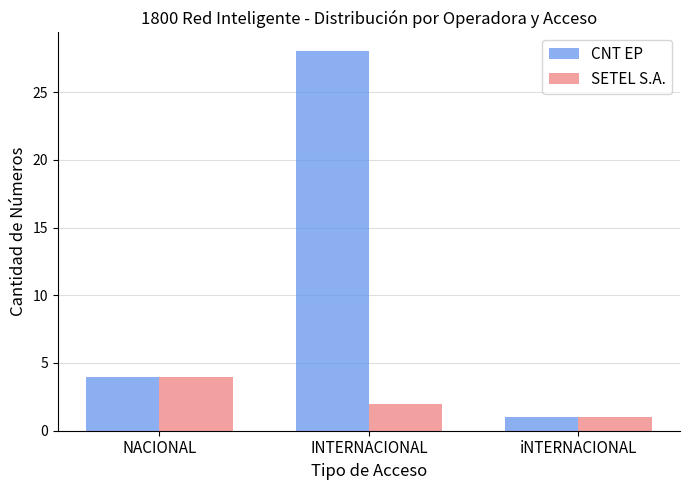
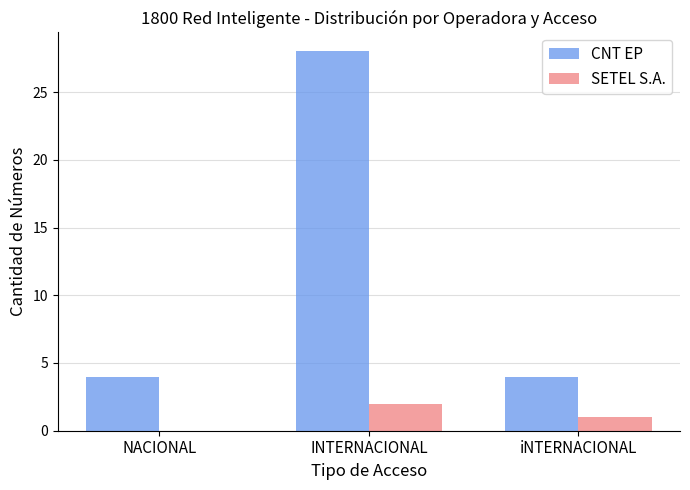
  {
    "CNT EP": {
      "NACIONAL": 4,
      "INTERNACIONAL": 28,
-     "iNTERNACIONAL": 1
+     "iNTERNACIONAL": 4
    },
    "SETEL S.A.": {
-     "NACIONAL": 4,
+     "NACIONAL": 0,
      "INTERNACIONAL": 2,
      "iNTERNACIONAL": 1
    }
  }
